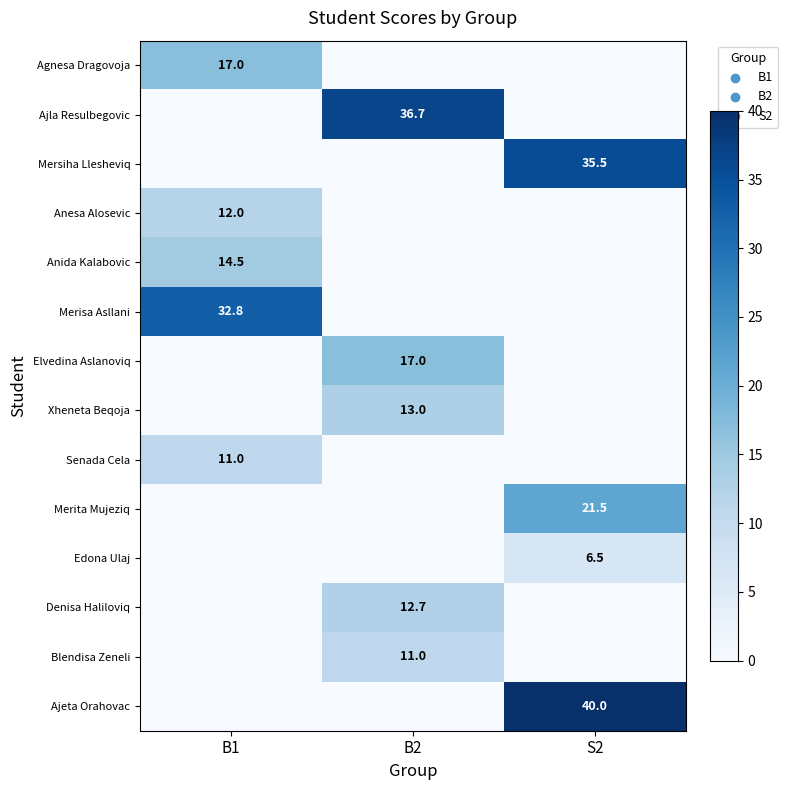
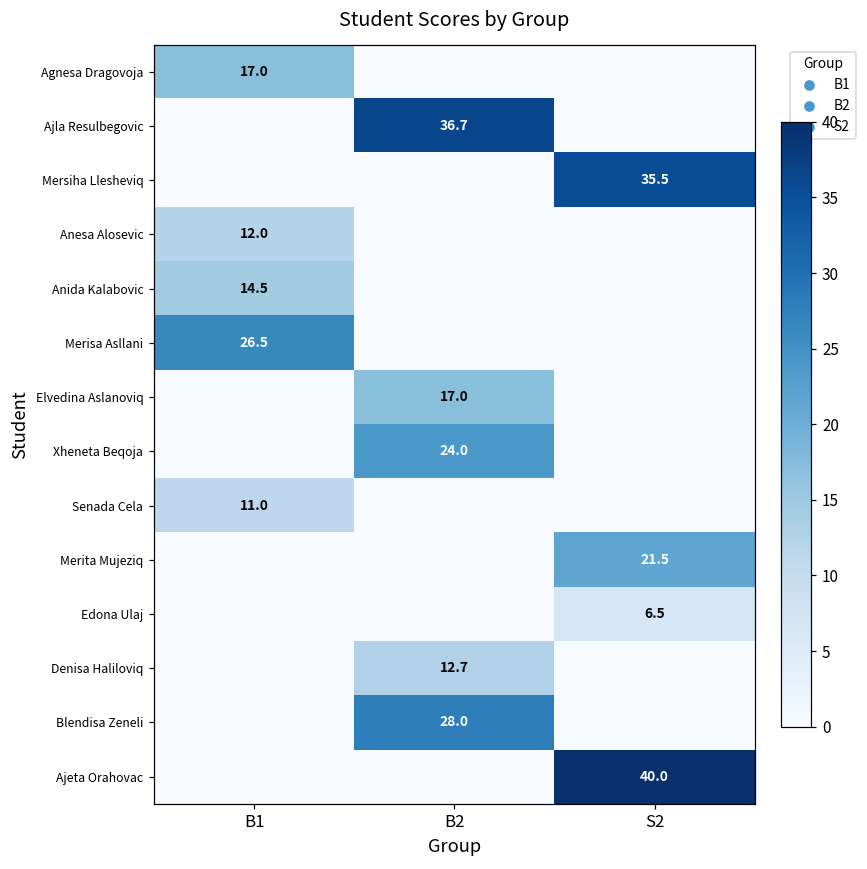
  {
    "Agnesa Dragovoja": {
      "B1": 17.0
    },
    "Ajla Resulbegovic": {
      "B2": 36.7
    },
    "Mersiha Llesheviq": {
      "S2": 35.5
    },
    "Anesa Alosevic": {
      "B1": 12.0
    },
    "Anida Kalabovic": {
      "B1": 14.5
    },
    "Merisa Asllani": {
-     "B1": 32.8
+     "B1": 26.5
    },
    "Elvedina Aslanoviq": {
      "B2": 17.0
    },
    "Xheneta Beqoja": {
-     "B2": 13.0
+     "B2": 24.0
    },
    "Senada Cela": {
      "B1": 11.0
    },
    "Merita Mujeziq": {
      "S2": 21.5
    },
    "Edona Ulaj": {
      "S2": 6.5
    },
    "Denisa Haliloviq": {
      "B2": 12.7
    },
    "Blendisa Zeneli": {
-     "B2": 11.0
+     "B2": 28.0
    },
    "Ajeta Orahovac": {
      "S2": 40.0
    }
  }
